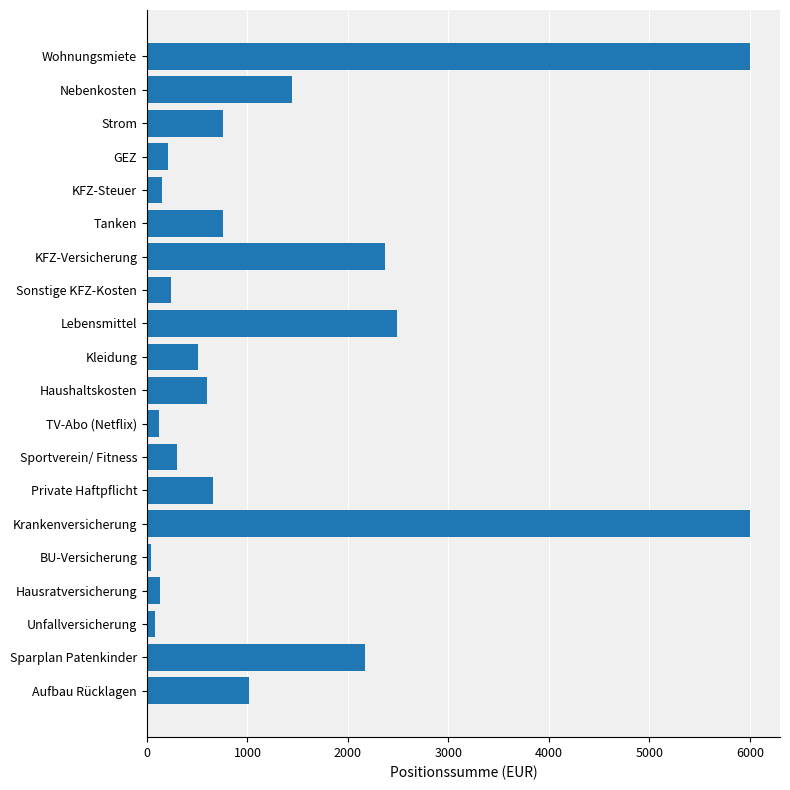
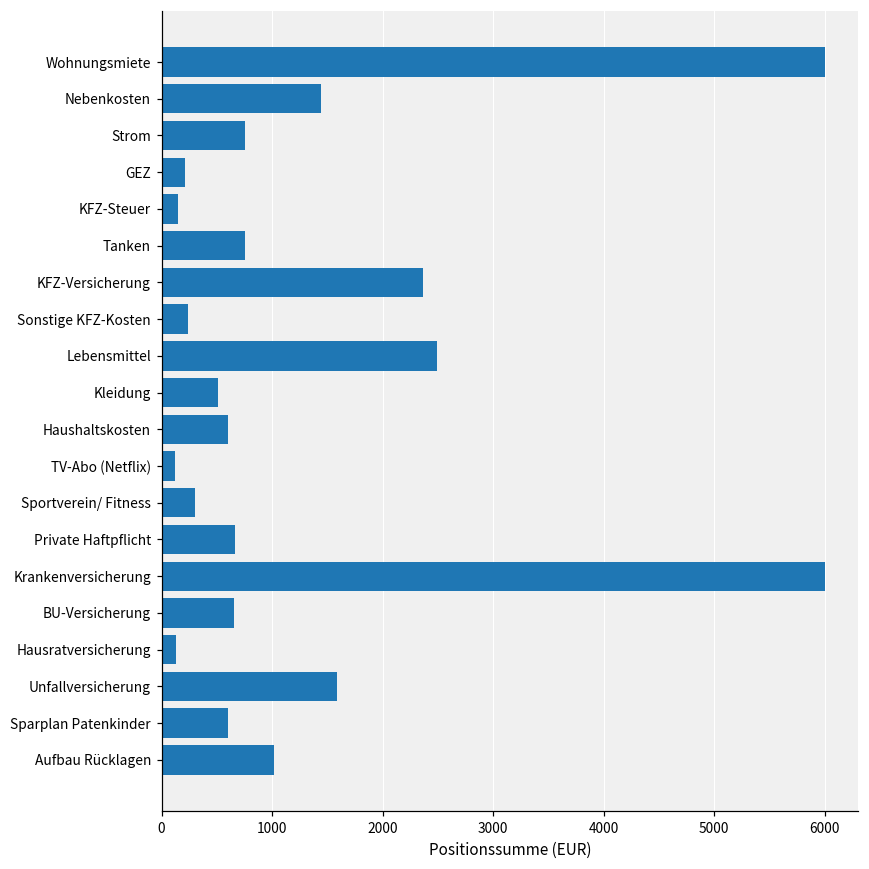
  {
    "Wohnungsmiete": 6000,
    "Nebenkosten": 1440,
    "Strom": 760,
    "GEZ": 210,
    "KFZ-Steuer": 150,
    "Tanken": 760,
    "KFZ-Versicherung": 2370,
    "Sonstige KFZ-Kosten": 240,
    "Lebensmittel": 2490,
    "Kleidung": 510,
    "Haushaltskosten": 600,
    "TV-Abo (Netflix)": 120,
    "Sportverein/ Fitness": 300,
    "Private Haftpflicht": 660,
    "Krankenversicherung": 6000,
-   "BU-Versicherung": 40,
+   "BU-Versicherung": 660,
    "Hausratversicherung": 130,
-   "Unfallversicherung": 80,
-   "Sparplan Patenkinder": 2170,
+   "Unfallversicherung": 1590,
+   "Sparplan Patenkinder": 600,
    "Aufbau Rücklagen": 1020
  }
